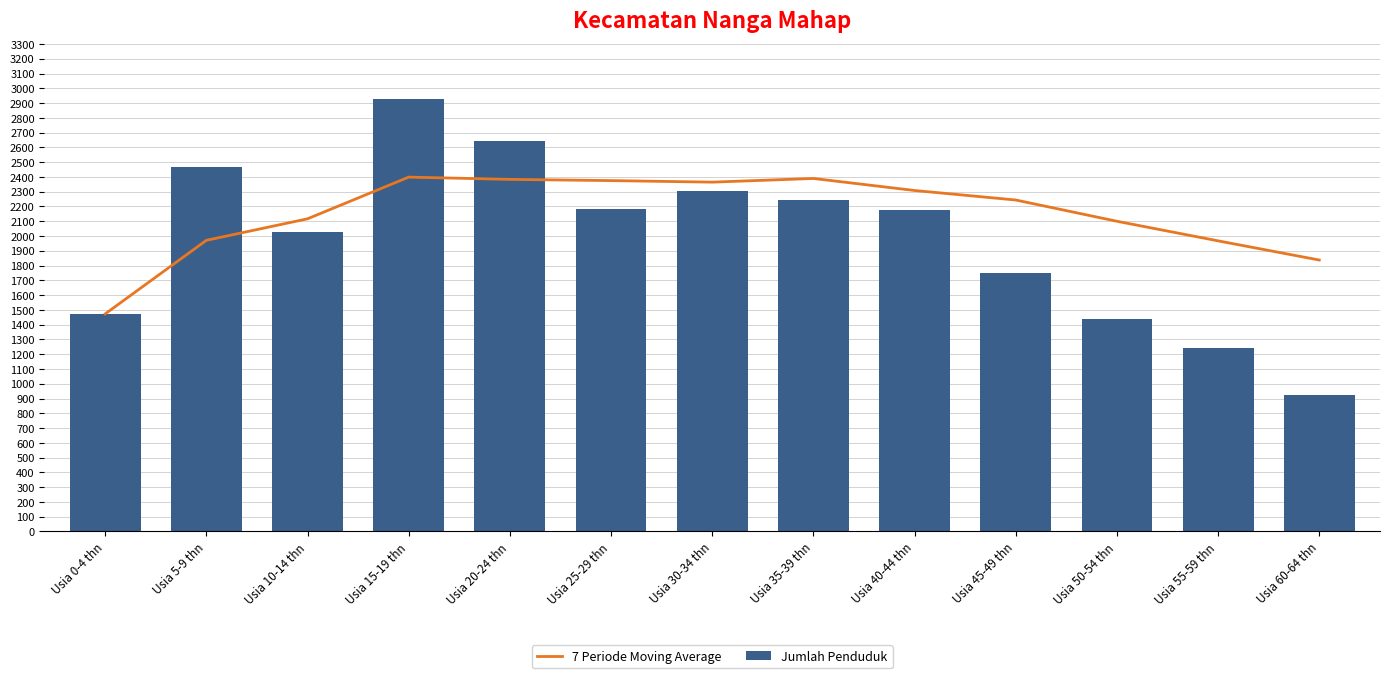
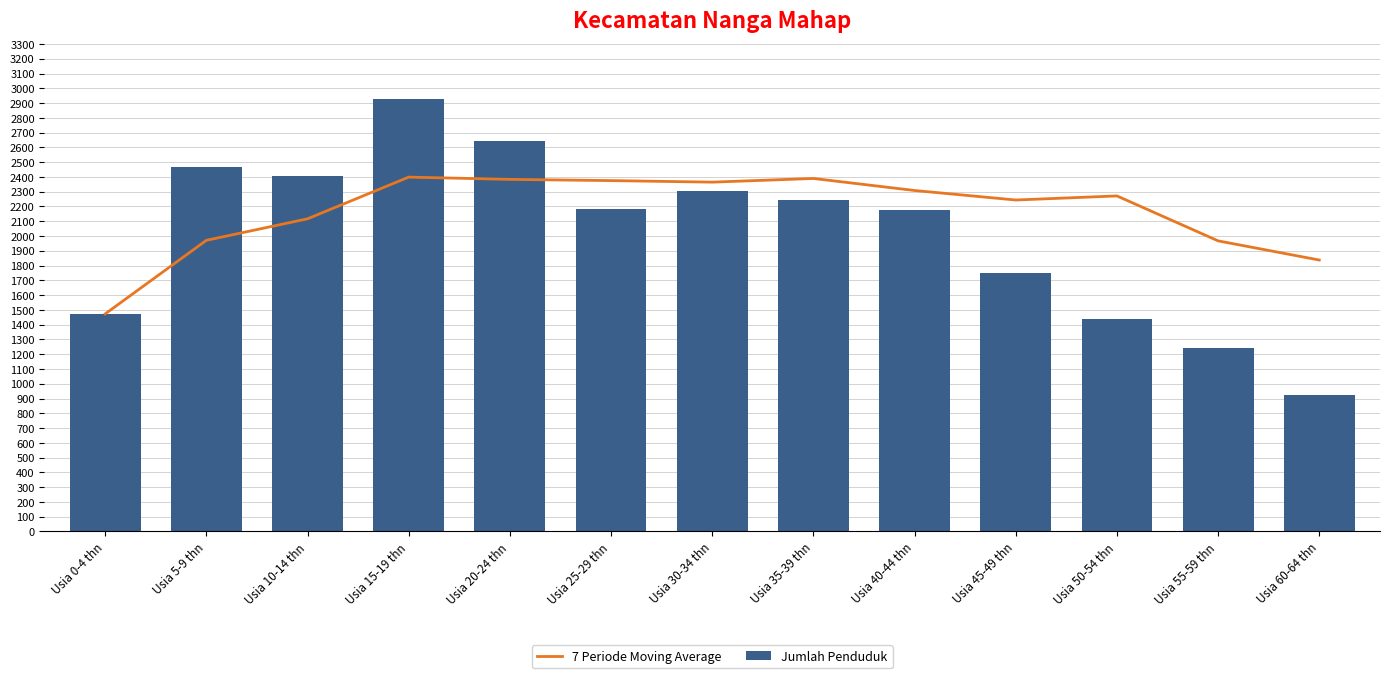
  {
    "7 Periode Moving Average": {
      "Usia 0-4 thn": 1470,
      "Usia 5-9 thn": 1970,
      "Usia 10-14 thn": 2120,
      "Usia 15-19 thn": 2400,
      "Usia 20-24 thn": 2380,
      "Usia 25-29 thn": 2380,
      "Usia 30-34 thn": 2360,
      "Usia 35-39 thn": 2390,
      "Usia 40-44 thn": 2310,
      "Usia 45-49 thn": 2240,
-     "Usia 50-54 thn": 2100,
+     "Usia 50-54 thn": 2270,
      "Usia 55-59 thn": 1970,
      "Usia 60-64 thn": 1840
    },
    "Jumlah Penduduk": {
      "Usia 0-4 thn": 1470,
      "Usia 5-9 thn": 2470,
-     "Usia 10-14 thn": 2020,
+     "Usia 10-14 thn": 2410,
      "Usia 15-19 thn": 2930,
      "Usia 20-24 thn": 2640,
      "Usia 25-29 thn": 2180,
      "Usia 30-34 thn": 2300,
      "Usia 35-39 thn": 2240,
      "Usia 40-44 thn": 2180,
      "Usia 45-49 thn": 1750,
      "Usia 50-54 thn": 1440,
      "Usia 55-59 thn": 1240,
      "Usia 60-64 thn": 920
    }
  }
